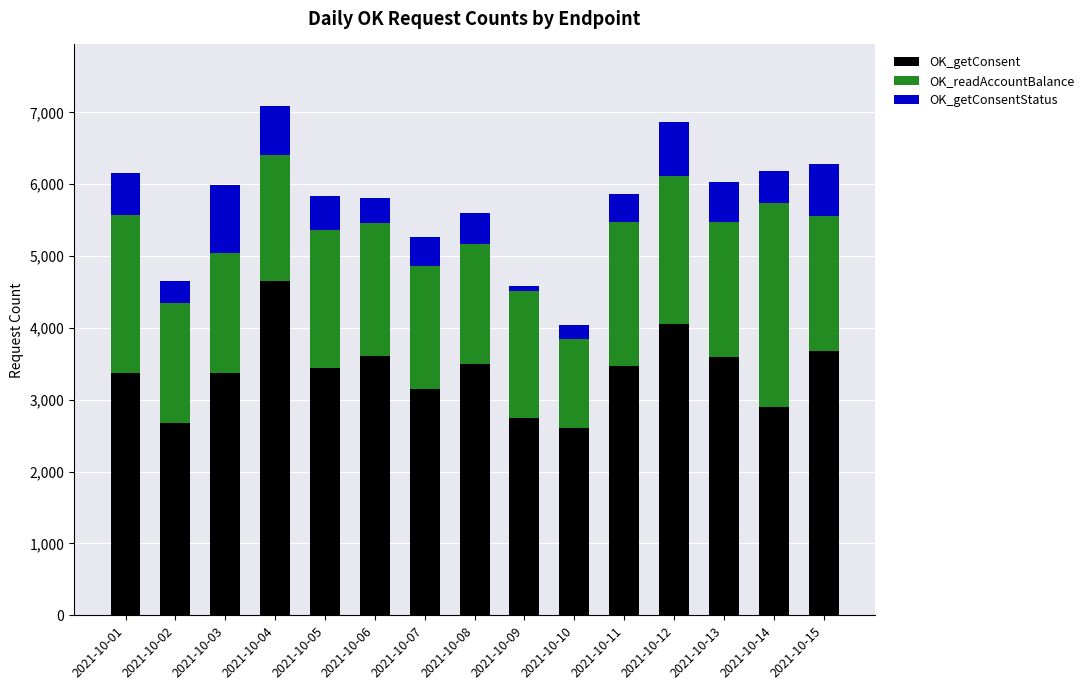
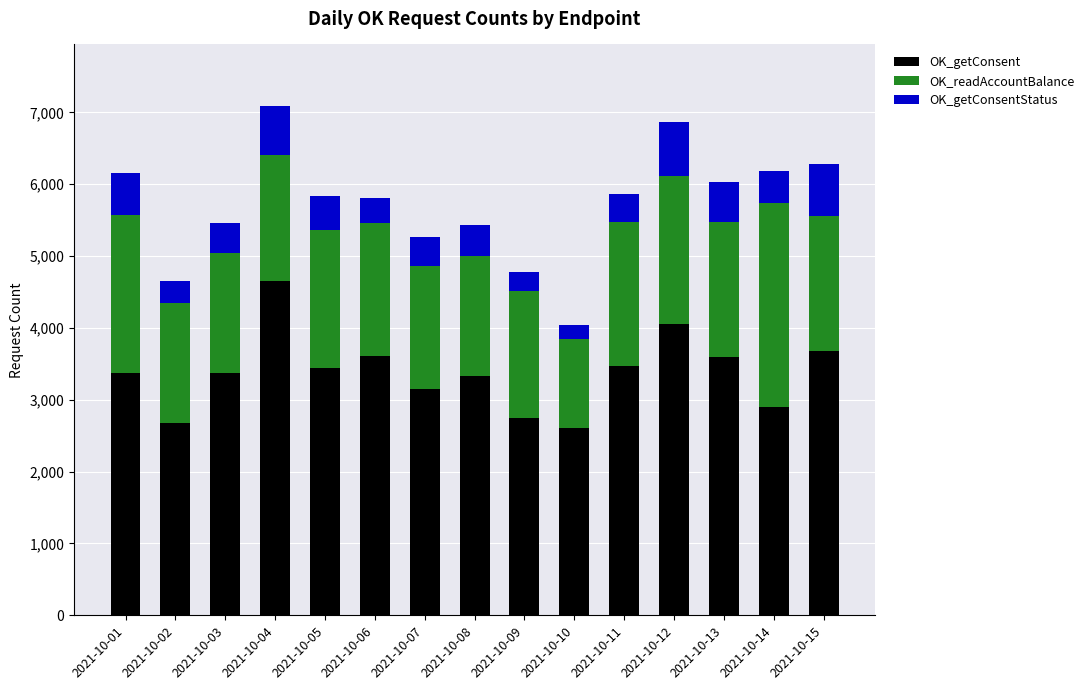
  {
    "OK_getConsent": {
      "2021-10-01": "3,400",
      "2021-10-02": "2,700",
      "2021-10-03": "3,400",
      "2021-10-04": "4,700",
      "2021-10-05": "3,400",
      "2021-10-06": "3,600",
      "2021-10-07": "3,100",
-     "2021-10-08": "3,500",
+     "2021-10-08": "3,300",
      "2021-10-09": "2,700",
      "2021-10-10": "2,600",
      "2021-10-11": "3,500",
      "2021-10-12": "4,100",
      "2021-10-13": "3,600",
      "2021-10-14": "2,900",
      "2021-10-15": "3,700"
    },
    "OK_readAccountBalance": {
      "2021-10-01": "2,200",
      "2021-10-02": "1,700",
      "2021-10-03": "1,700",
      "2021-10-04": "1,700",
      "2021-10-05": "1,900",
      "2021-10-06": "1,800",
      "2021-10-07": "1,700",
      "2021-10-08": "1,700",
      "2021-10-09": "1,800",
      "2021-10-10": "1,200",
      "2021-10-11": "2,000",
      "2021-10-12": "2,100",
      "2021-10-13": "1,900",
      "2021-10-14": "2,800",
      "2021-10-15": "1,900"
    },
    "OK_getConsentStatus": {
      "2021-10-01": "600",
      "2021-10-02": "300",
-     "2021-10-03": "1,000",
+     "2021-10-03": "400",
      "2021-10-04": "700",
      "2021-10-05": "500",
      "2021-10-06": "300",
      "2021-10-07": "400",
      "2021-10-08": "400",
-     "2021-10-09": "100",
+     "2021-10-09": "300",
      "2021-10-10": "200",
      "2021-10-11": "400",
      "2021-10-12": "800",
      "2021-10-13": "600",
      "2021-10-14": "400",
      "2021-10-15": "700"
    }
  }
